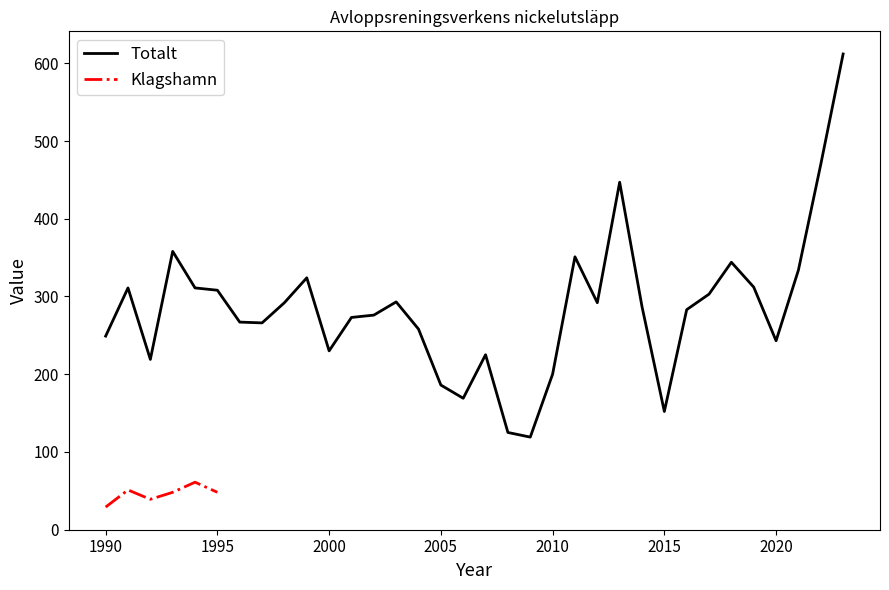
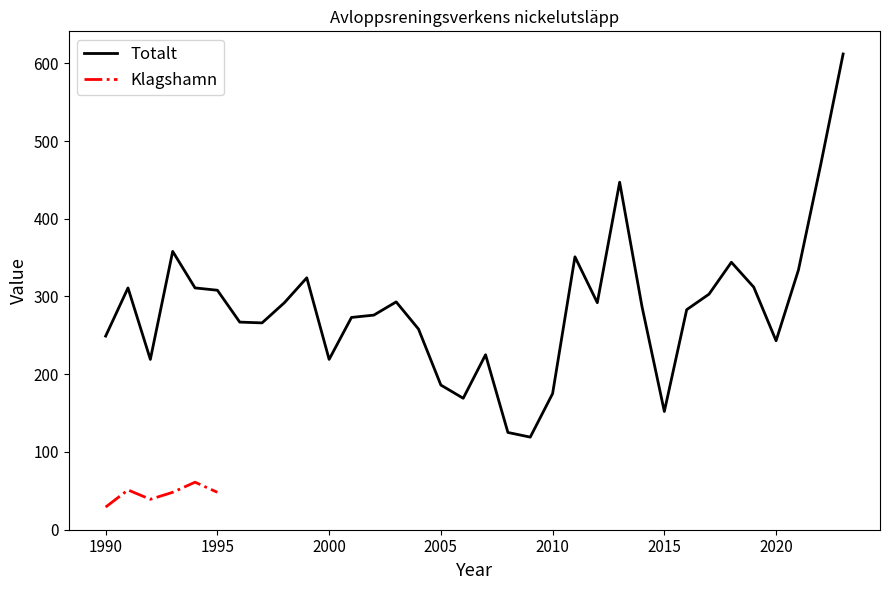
  {
    "Totalt": {
      "1990": 250,
      "1995": 310,
-     "2000": 230,
+     "2000": 220,
      "2005": 190,
-     "2010": 200,
+     "2010": 180,
      "2015": 150,
      "2020": 240
    },
    "Klagshamn": {
      "1990": 30,
      "1995": 50
    }
  }
